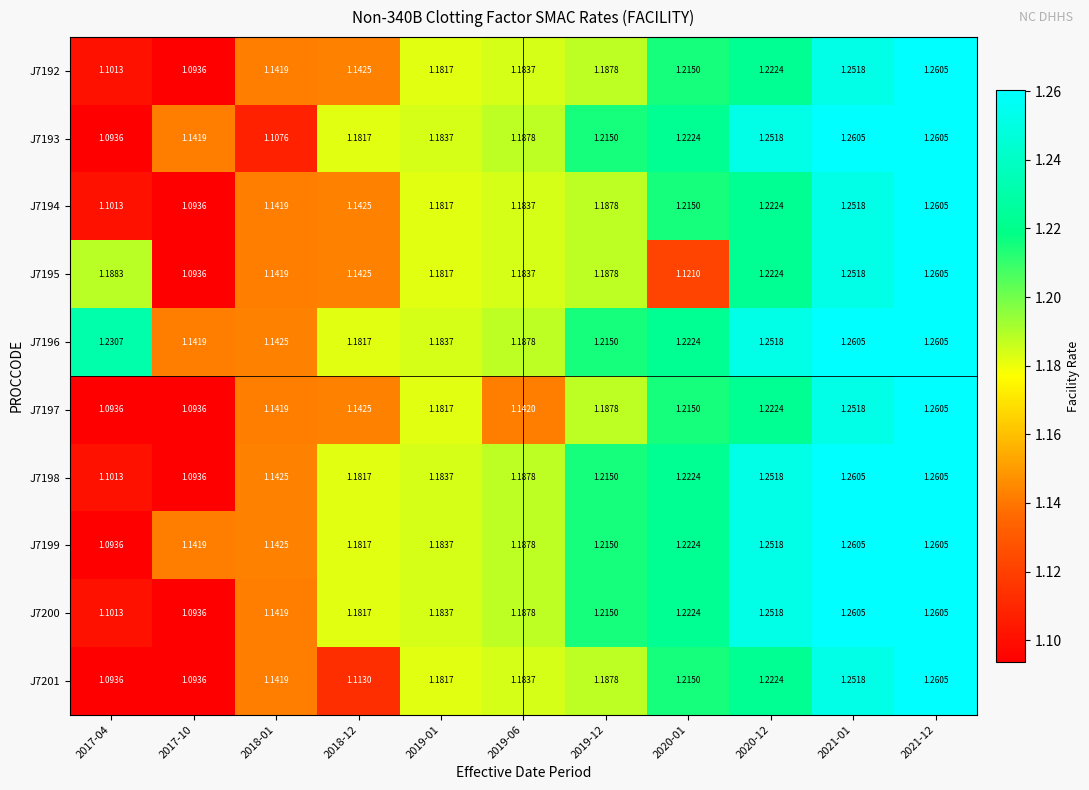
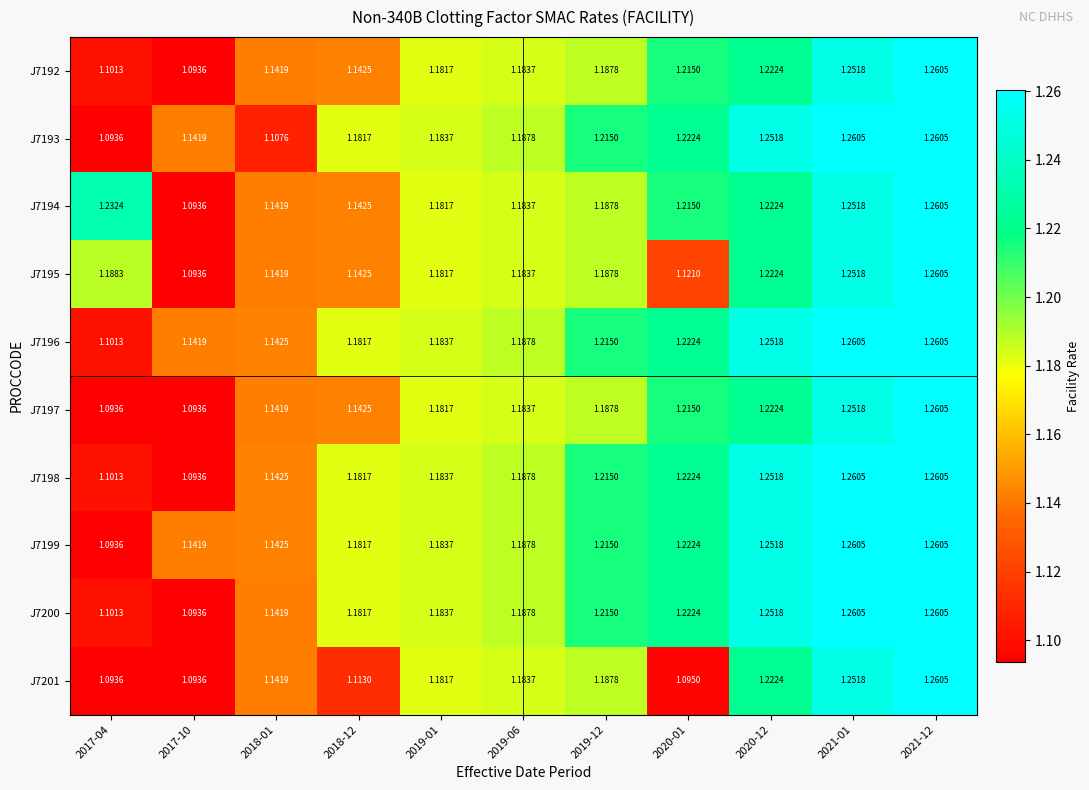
  {
    "J7192": {
      "2017-04": 1.1013,
      "2017-10": 1.0936,
      "2018-01": 1.1419,
      "2018-12": 1.1425,
      "2019-01": 1.1817,
      "2019-06": 1.1837,
      "2019-12": 1.1878,
      "2020-01": 1.2150,
      "2020-12": 1.2224,
      "2021-01": 1.2518,
      "2021-12": 1.2605
    },
    "J7193": {
      "2017-04": 1.0936,
      "2017-10": 1.1419,
      "2018-01": 1.1076,
      "2018-12": 1.1817,
      "2019-01": 1.1837,
      "2019-06": 1.1878,
      "2019-12": 1.2150,
      "2020-01": 1.2224,
      "2020-12": 1.2518,
      "2021-01": 1.2605,
      "2021-12": 1.2605
    },
    "J7194": {
-     "2017-04": 1.1013,
+     "2017-04": 1.2324,
      "2017-10": 1.0936,
      "2018-01": 1.1419,
      "2018-12": 1.1425,
      "2019-01": 1.1817,
      "2019-06": 1.1837,
      "2019-12": 1.1878,
      "2020-01": 1.2150,
      "2020-12": 1.2224,
      "2021-01": 1.2518,
      "2021-12": 1.2605
    },
    "J7195": {
      "2017-04": 1.1883,
      "2017-10": 1.0936,
      "2018-01": 1.1419,
      "2018-12": 1.1425,
      "2019-01": 1.1817,
      "2019-06": 1.1837,
      "2019-12": 1.1878,
      "2020-01": 1.1210,
      "2020-12": 1.2224,
      "2021-01": 1.2518,
      "2021-12": 1.2605
    },
    "J7196": {
-     "2017-04": 1.2307,
+     "2017-04": 1.1013,
      "2017-10": 1.1419,
      "2018-01": 1.1425,
      "2018-12": 1.1817,
      "2019-01": 1.1837,
      "2019-06": 1.1878,
      "2019-12": 1.2150,
      "2020-01": 1.2224,
      "2020-12": 1.2518,
      "2021-01": 1.2605,
      "2021-12": 1.2605
    },
    "J7197": {
      "2017-04": 1.0936,
      "2017-10": 1.0936,
      "2018-01": 1.1419,
      "2018-12": 1.1425,
      "2019-01": 1.1817,
-     "2019-06": 1.1420,
+     "2019-06": 1.1837,
      "2019-12": 1.1878,
      "2020-01": 1.2150,
      "2020-12": 1.2224,
      "2021-01": 1.2518,
      "2021-12": 1.2605
    },
    "J7198": {
      "2017-04": 1.1013,
      "2017-10": 1.0936,
      "2018-01": 1.1425,
      "2018-12": 1.1817,
      "2019-01": 1.1837,
      "2019-06": 1.1878,
      "2019-12": 1.2150,
      "2020-01": 1.2224,
      "2020-12": 1.2518,
      "2021-01": 1.2605,
      "2021-12": 1.2605
    },
    "J7199": {
      "2017-04": 1.0936,
      "2017-10": 1.1419,
      "2018-01": 1.1425,
      "2018-12": 1.1817,
      "2019-01": 1.1837,
      "2019-06": 1.1878,
      "2019-12": 1.2150,
      "2020-01": 1.2224,
      "2020-12": 1.2518,
      "2021-01": 1.2605,
      "2021-12": 1.2605
    },
    "J7200": {
      "2017-04": 1.1013,
      "2017-10": 1.0936,
      "2018-01": 1.1419,
      "2018-12": 1.1817,
      "2019-01": 1.1837,
      "2019-06": 1.1878,
      "2019-12": 1.2150,
      "2020-01": 1.2224,
      "2020-12": 1.2518,
      "2021-01": 1.2605,
      "2021-12": 1.2605
    },
    "J7201": {
      "2017-04": 1.0936,
      "2017-10": 1.0936,
      "2018-01": 1.1419,
      "2018-12": 1.1130,
      "2019-01": 1.1817,
      "2019-06": 1.1837,
      "2019-12": 1.1878,
-     "2020-01": 1.2150,
+     "2020-01": 1.0950,
      "2020-12": 1.2224,
      "2021-01": 1.2518,
      "2021-12": 1.2605
    }
  }
